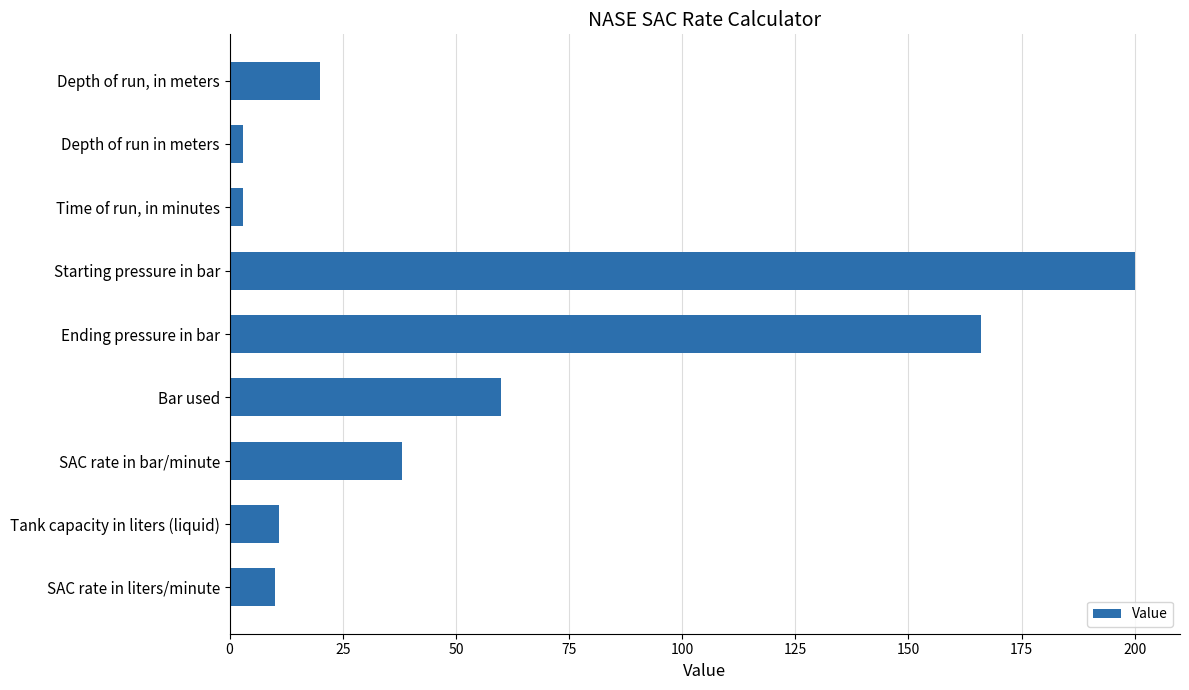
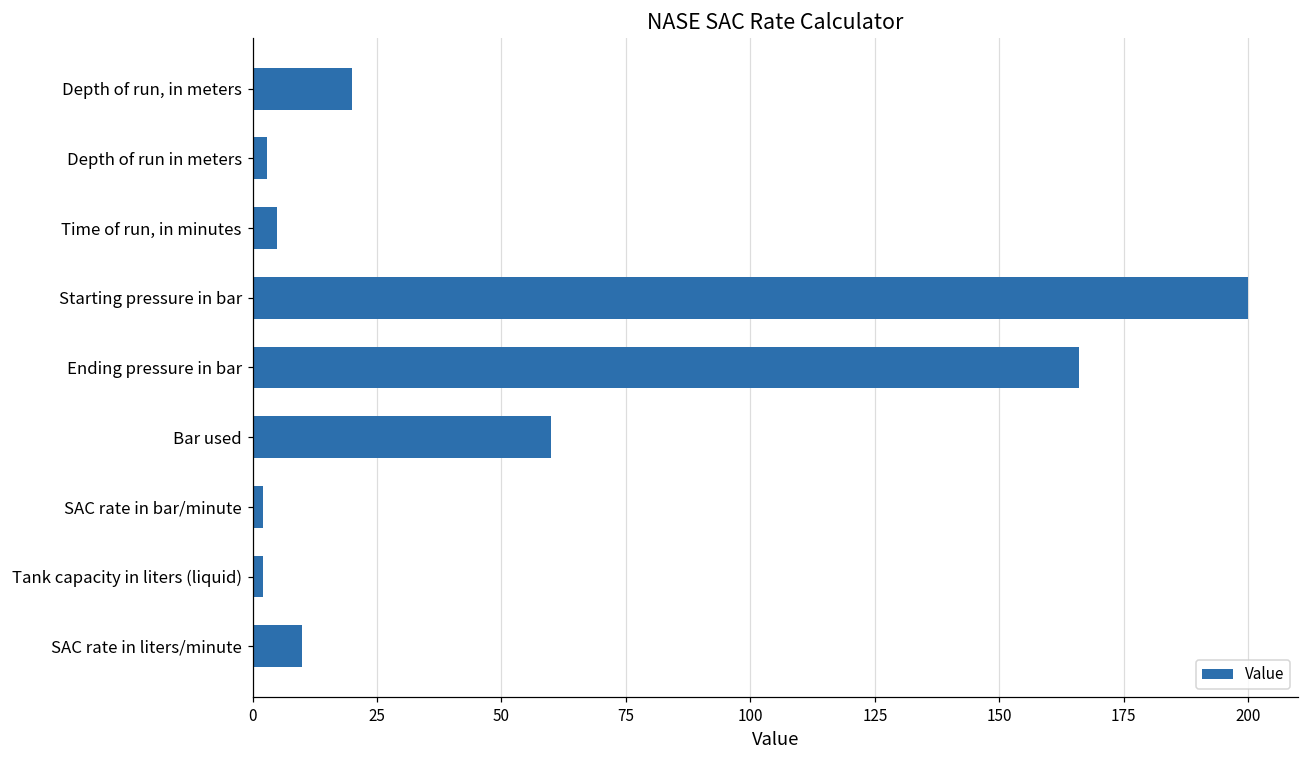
  {
    "Depth of run, in meters": 20,
    "Depth of run in meters": 3,
-   "Time of run, in minutes": 3,
+   "Time of run, in minutes": 5,
    "Starting pressure in bar": 200,
    "Ending pressure in bar": 166,
    "Bar used": 60,
-   "SAC rate in bar/minute": 38,
-   "Tank capacity in liters (liquid)": 11,
+   "SAC rate in bar/minute": 2,
+   "Tank capacity in liters (liquid)": 2,
    "SAC rate in liters/minute": 10
  }
